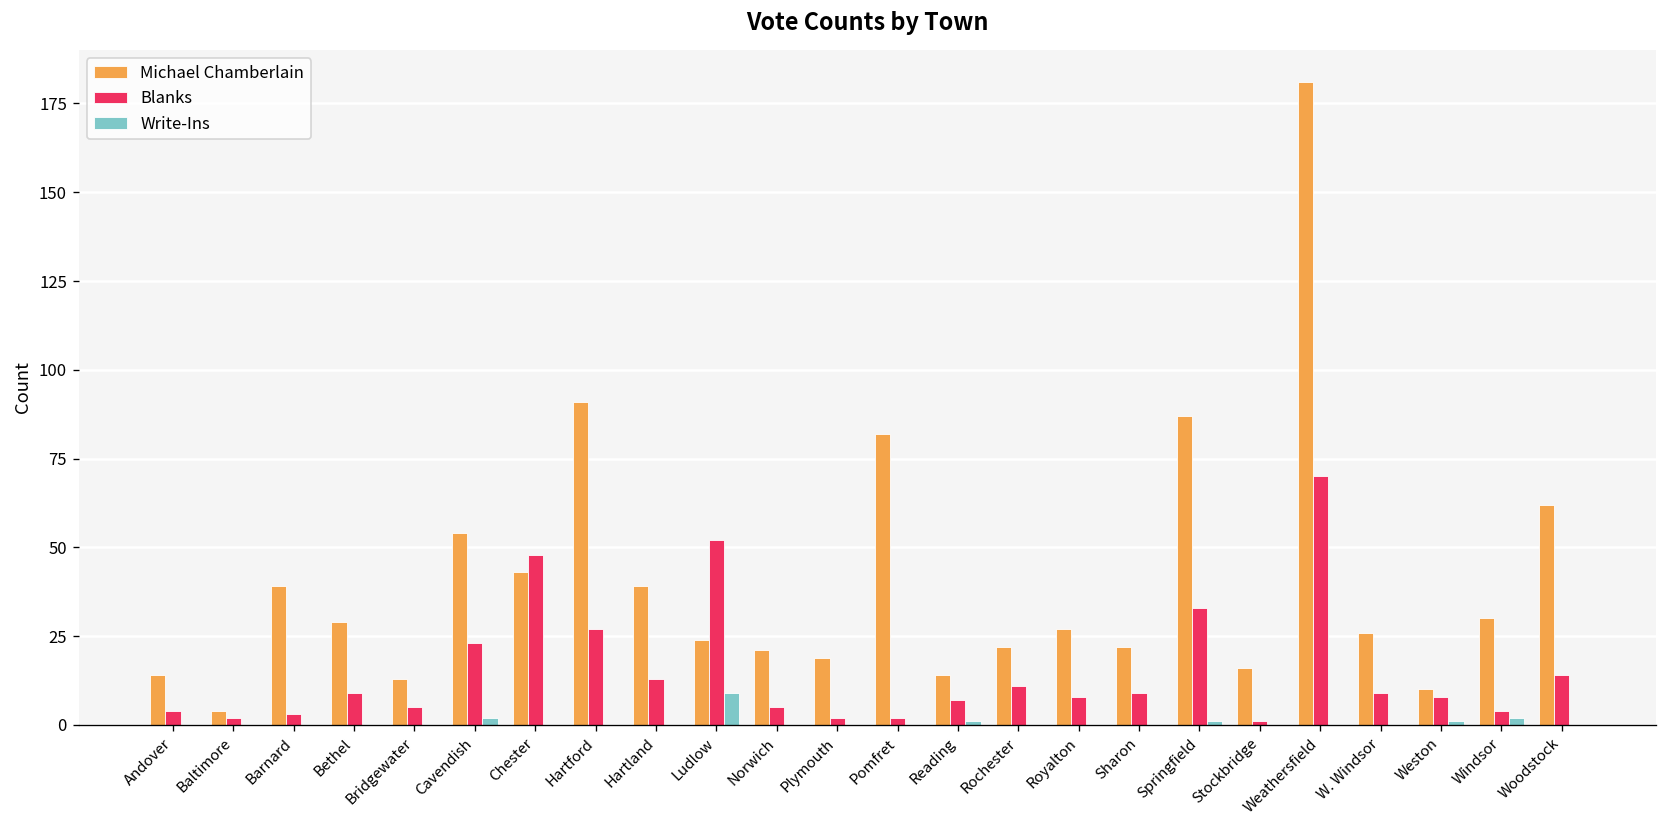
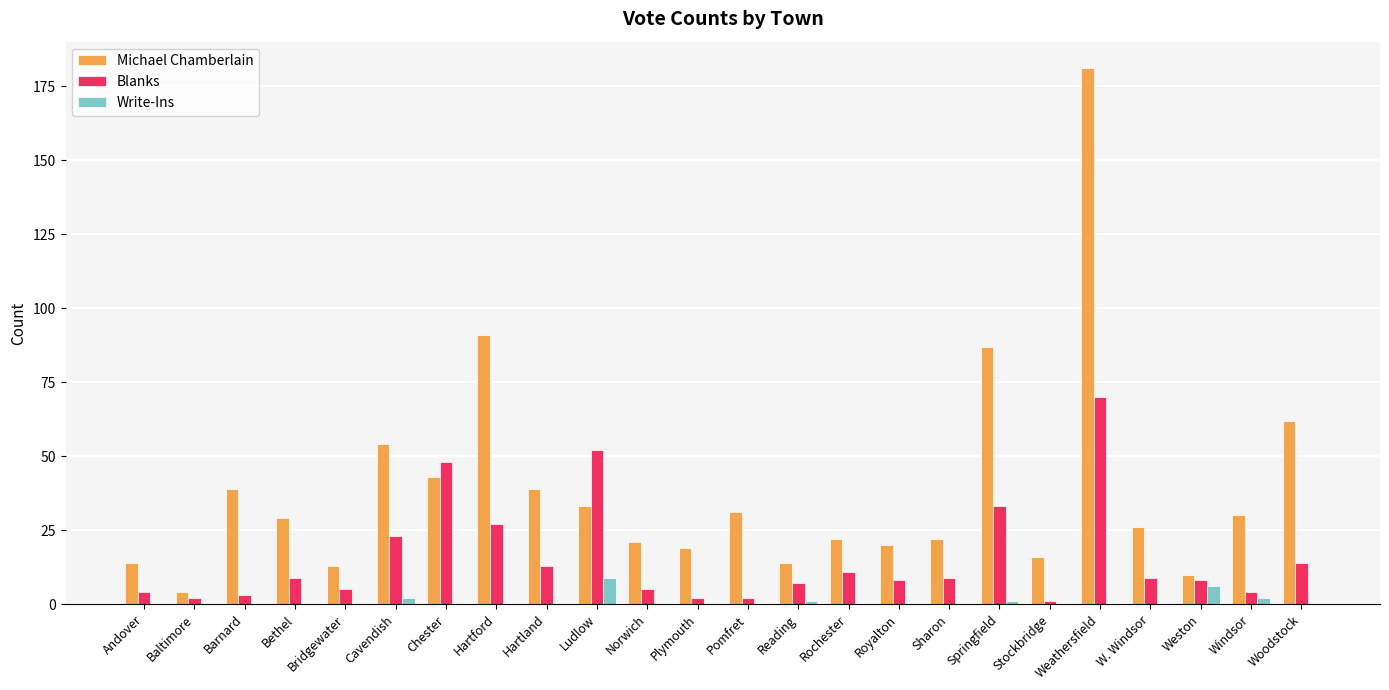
  {
    "Michael Chamberlain": {
      "Andover": 14,
      "Baltimore": 4,
      "Barnard": 39,
      "Bethel": 29,
      "Bridgewater": 13,
      "Cavendish": 54,
      "Chester": 43,
      "Hartford": 91,
      "Hartland": 39,
-     "Ludlow": 24,
+     "Ludlow": 33,
      "Norwich": 21,
      "Plymouth": 19,
-     "Pomfret": 82,
+     "Pomfret": 31,
      "Reading": 14,
      "Rochester": 22,
-     "Royalton": 27,
+     "Royalton": 20,
      "Sharon": 22,
      "Springfield": 87,
      "Stockbridge": 16,
      "Weathersfield": 181,
      "W. Windsor": 26,
      "Weston": 10,
      "Windsor": 30,
      "Woodstock": 62
    },
    "Blanks": {
      "Andover": 4,
      "Baltimore": 2,
      "Barnard": 3,
      "Bethel": 9,
      "Bridgewater": 5,
      "Cavendish": 23,
      "Chester": 48,
      "Hartford": 27,
      "Hartland": 13,
      "Ludlow": 52,
      "Norwich": 5,
      "Plymouth": 2,
      "Pomfret": 2,
      "Reading": 7,
      "Rochester": 11,
      "Royalton": 8,
      "Sharon": 9,
      "Springfield": 33,
      "Stockbridge": 1,
      "Weathersfield": 70,
      "W. Windsor": 9,
      "Weston": 8,
      "Windsor": 4,
      "Woodstock": 14
    },
    "Write-Ins": {
      "Andover": 0,
      "Baltimore": 0,
      "Barnard": 0,
      "Bethel": 0,
      "Bridgewater": 0,
      "Cavendish": 2,
      "Chester": 0,
      "Hartford": 0,
      "Hartland": 0,
      "Ludlow": 9,
      "Norwich": 0,
      "Plymouth": 0,
      "Pomfret": 0,
      "Reading": 1,
      "Rochester": 0,
      "Royalton": 0,
      "Sharon": 0,
      "Springfield": 1,
      "Stockbridge": 0,
      "Weathersfield": 0,
      "W. Windsor": 0,
-     "Weston": 1,
+     "Weston": 6,
      "Windsor": 2,
      "Woodstock": 0
    }
  }
